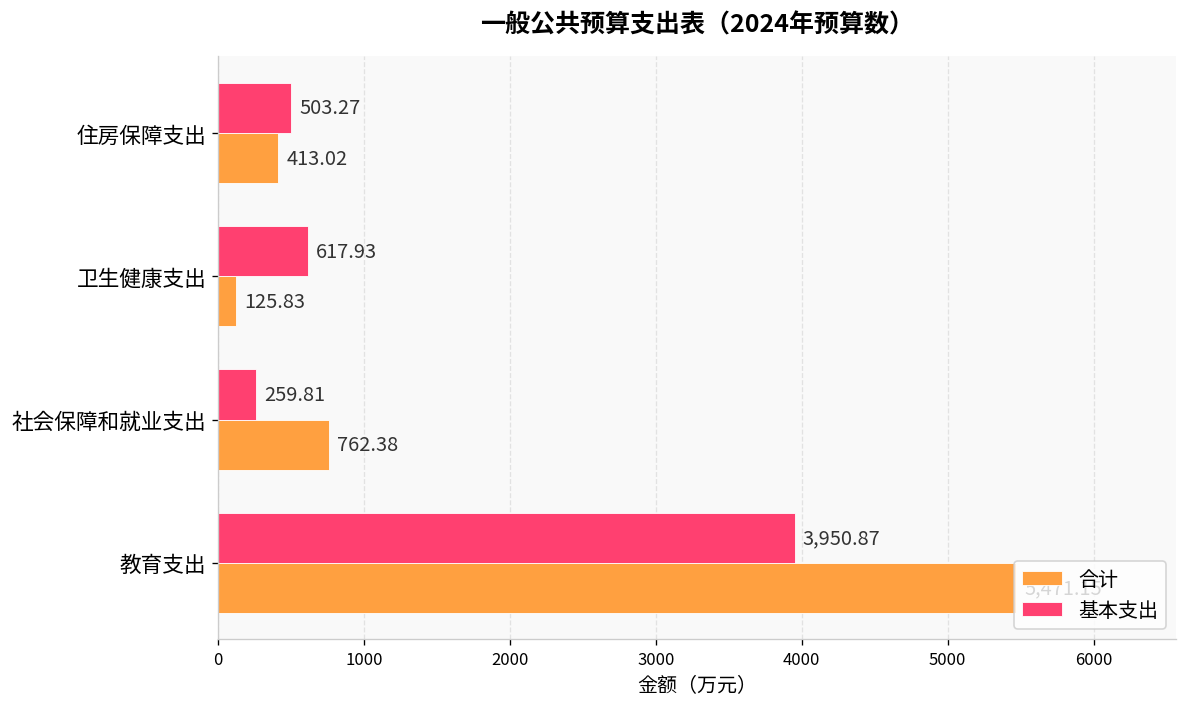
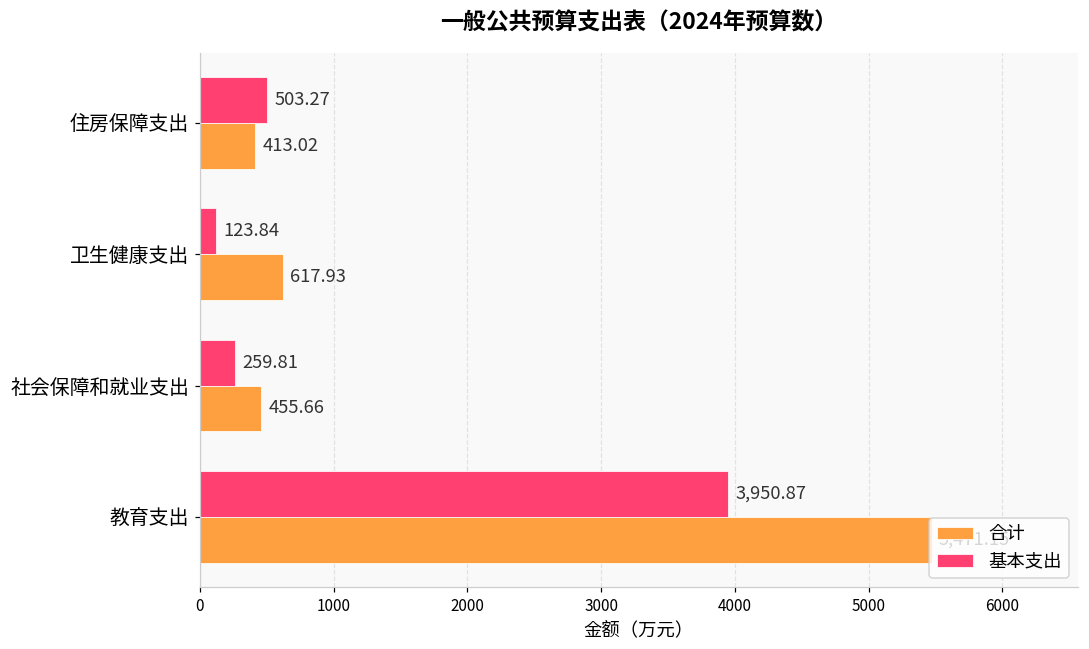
  {
    "合计": {
      "住房保障支出": "413.02",
-     "卫生健康支出": "125.83",
-     "社会保障和就业支出": "762.38"
+     "卫生健康支出": "617.93",
+     "社会保障和就业支出": "455.66"
    },
    "基本支出": {
      "住房保障支出": "503.27",
-     "卫生健康支出": "617.93",
+     "卫生健康支出": "123.84",
      "社会保障和就业支出": "259.81",
      "教育支出": "3,950.87"
    }
  }
